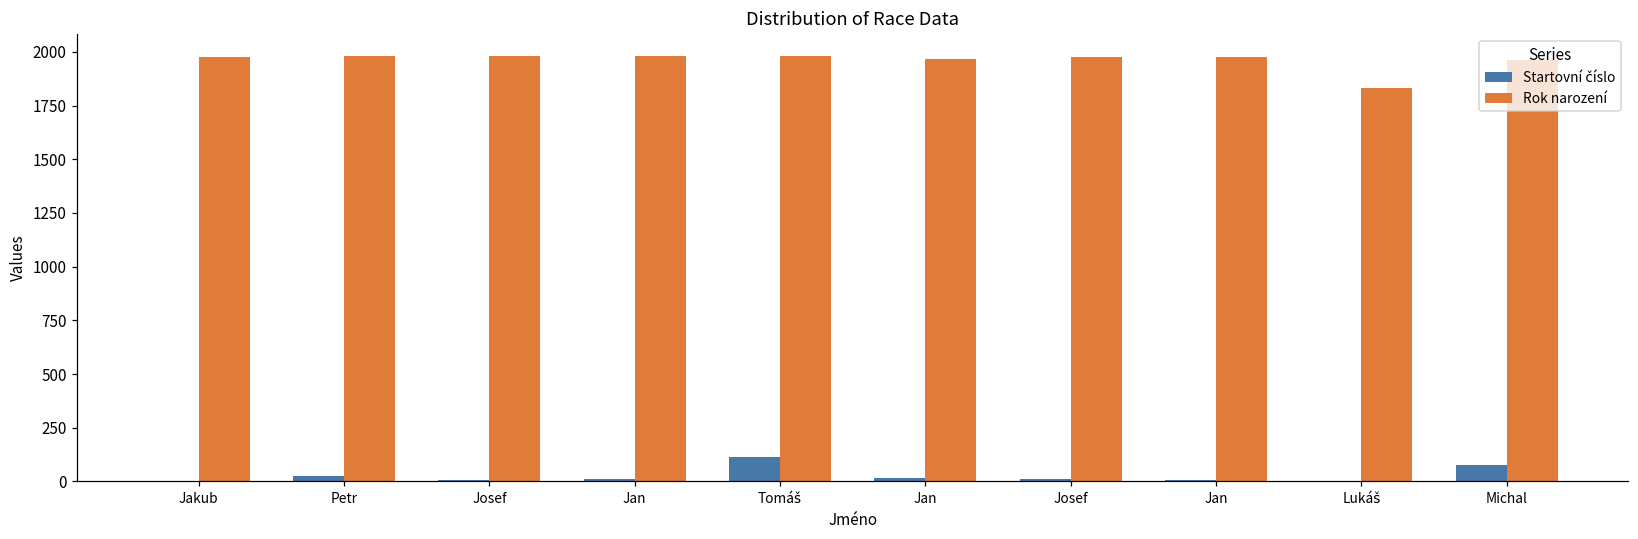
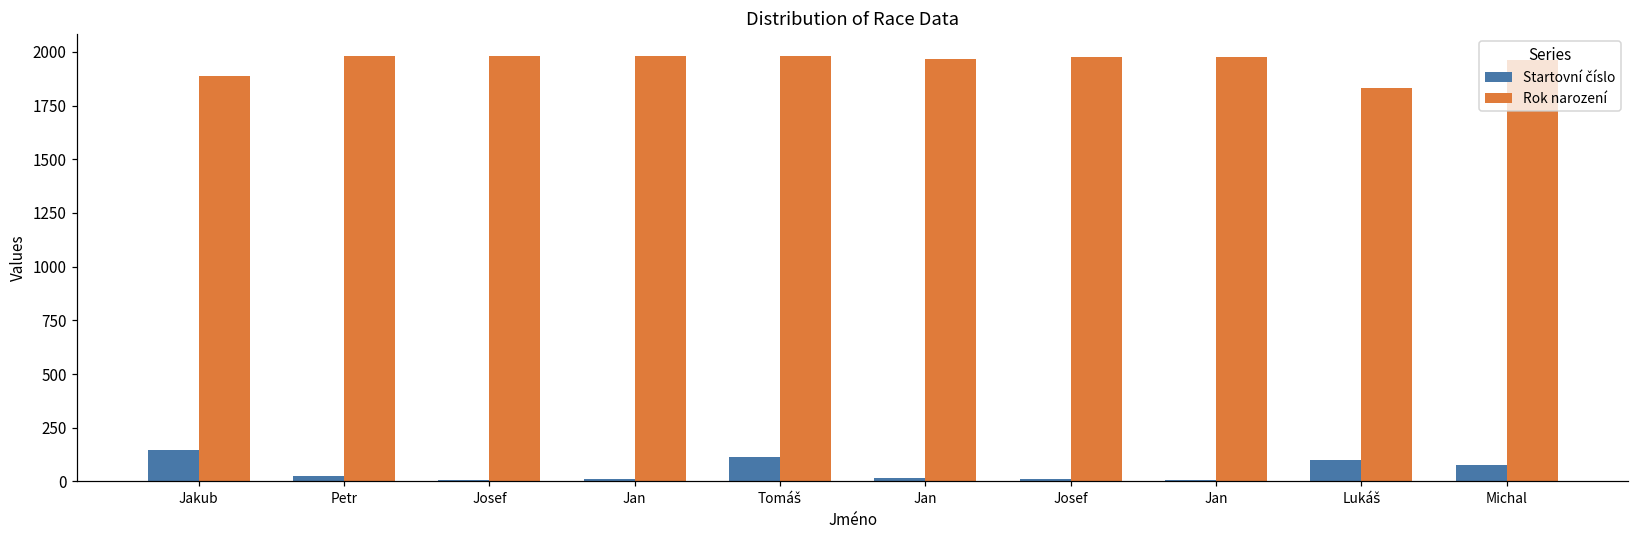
  {
    "Startovní číslo": {
-     "Jakub": 0,
+     "Jakub": 150,
      "Petr": 30,
      "Tomáš": 110,
-     "Lukáš": 0,
+     "Lukáš": 100,
      "Michal": 80
    },
    "Rok narození": {
-     "Jakub": 1980,
+     "Jakub": 1890,
      "Petr": 1980,
      "Tomáš": 1980,
      "Lukáš": 1830
    }
  }
